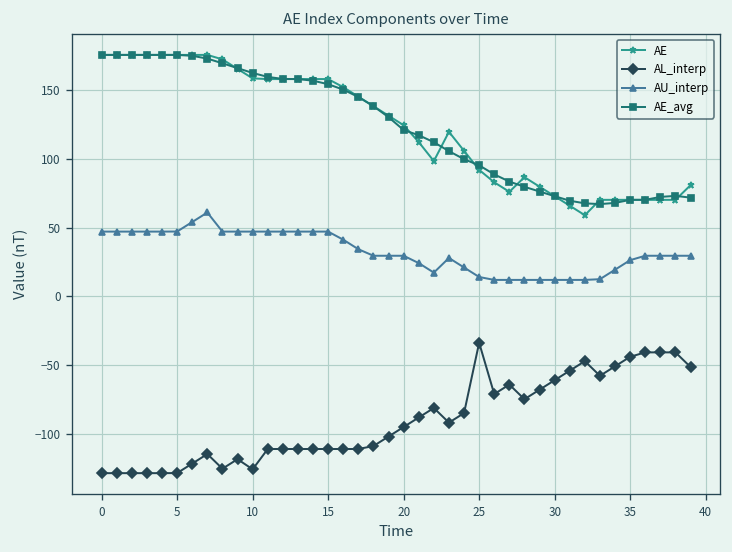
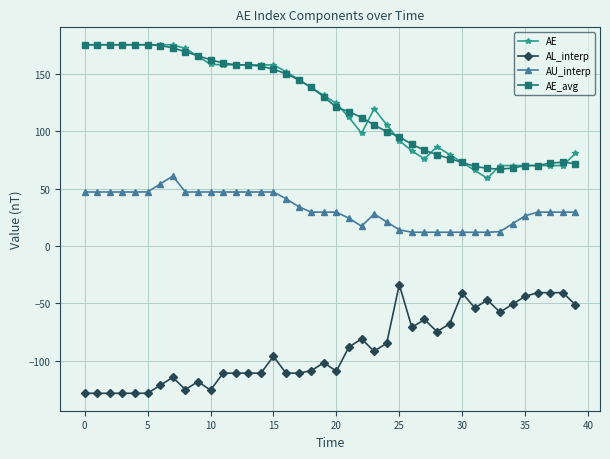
  {
    "AL_interp": {
      "0": -128,
      "5": -128,
      "10": -126,
-     "15": -111,
-     "20": -95,
+     "15": -96,
+     "20": -109,
      "25": -34,
-     "30": -61,
+     "30": -41,
      "35": -44
    }
  }
